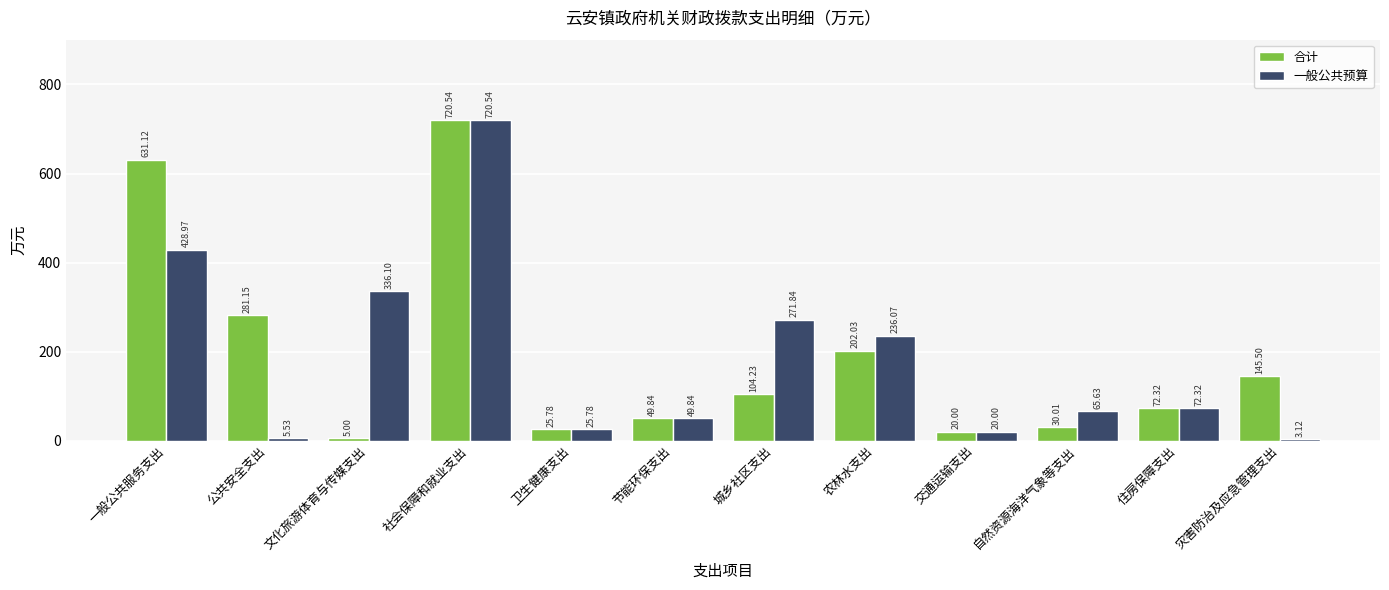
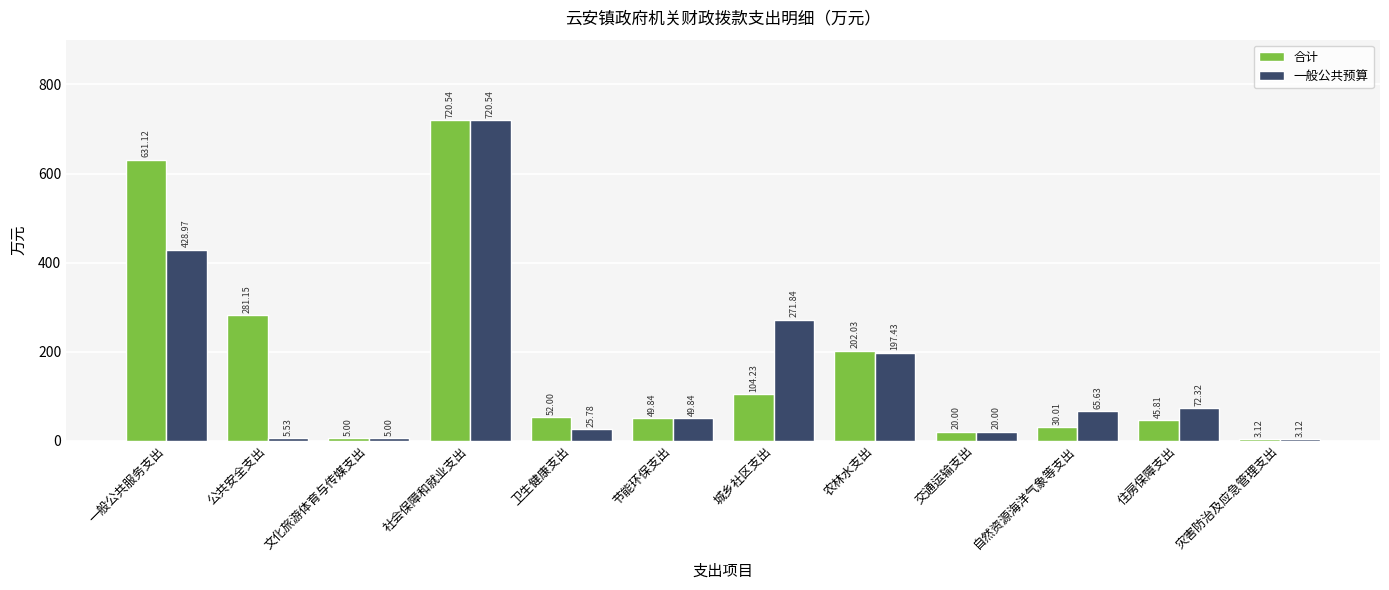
  {
    "合计": {
      "一般公共服务支出": 631.12,
      "公共安全支出": 281.15,
      "文化旅游体育与传媒支出": 5.00,
      "社会保障和就业支出": 720.54,
-     "卫生健康支出": 25.78,
+     "卫生健康支出": 52.00,
      "节能环保支出": 49.84,
      "城乡社区支出": 104.23,
      "农林水支出": 202.03,
      "交通运输支出": 20.00,
      "自然资源海洋气象等支出": 30.01,
-     "住房保障支出": 72.32,
-     "灾害防治及应急管理支出": 145.50
+     "住房保障支出": 45.81,
+     "灾害防治及应急管理支出": 3.12
    },
    "一般公共预算": {
      "一般公共服务支出": 428.97,
      "公共安全支出": 5.53,
-     "文化旅游体育与传媒支出": 336.10,
+     "文化旅游体育与传媒支出": 5.00,
      "社会保障和就业支出": 720.54,
      "卫生健康支出": 25.78,
      "节能环保支出": 49.84,
      "城乡社区支出": 271.84,
-     "农林水支出": 236.07,
+     "农林水支出": 197.43,
      "交通运输支出": 20.00,
      "自然资源海洋气象等支出": 65.63,
      "住房保障支出": 72.32,
      "灾害防治及应急管理支出": 3.12
    }
  }
